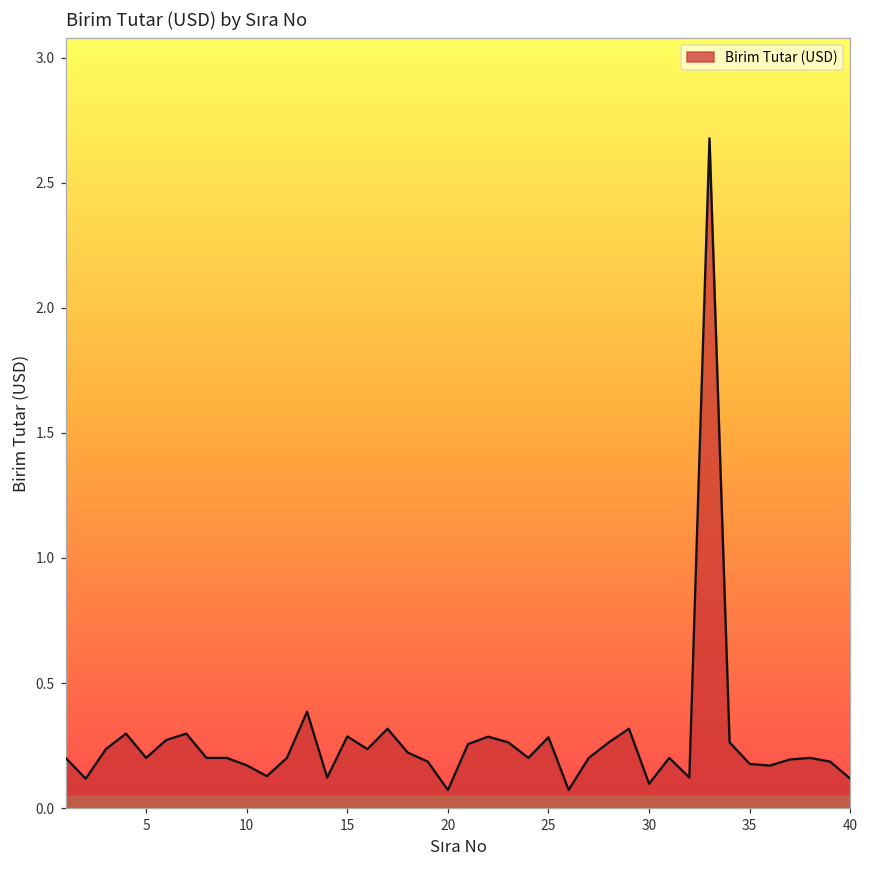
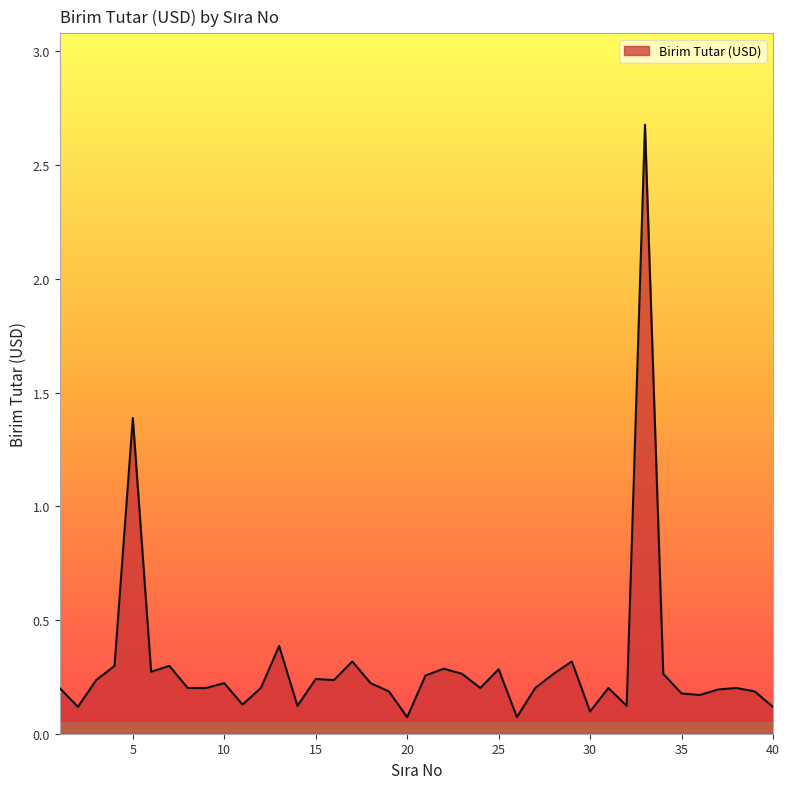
  {
-   "5": 0.20,
-   "10": 0.17,
-   "15": 0.29,
+   "5": 1.39,
+   "10": 0.22,
+   "15": 0.24,
    "20": 0.07,
    "25": 0.28,
    "30": 0.10,
    "35": 0.18,
    "40": 0.12
  }
